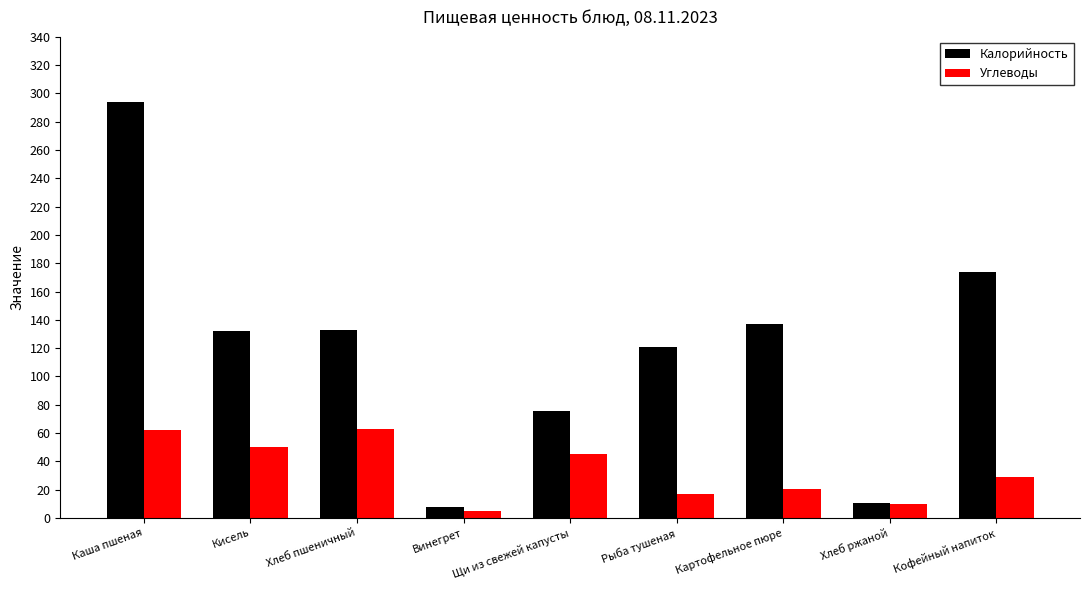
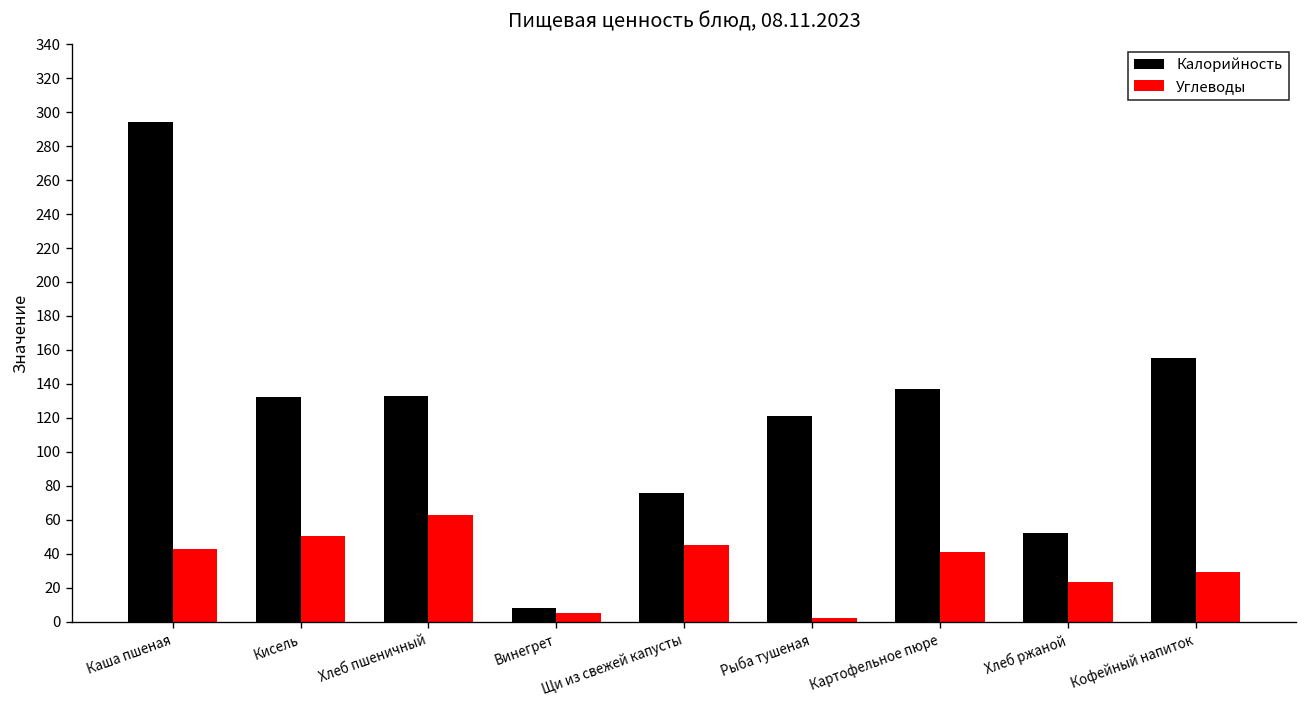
  {
    "Калорийность": {
      "Каша пшеная": 294,
      "Кисель": 132,
      "Хлеб пшеничный": 133,
      "Винегрет": 8,
      "Щи из свежей капусты": 76,
      "Рыба тушеная": 121,
      "Картофельное пюре": 137,
-     "Хлеб ржаной": 11,
-     "Кофейный напиток": 174
+     "Хлеб ржаной": 52,
+     "Кофейный напиток": 155
    },
    "Углеводы": {
-     "Каша пшеная": 63,
+     "Каша пшеная": 43,
      "Кисель": 50,
      "Хлеб пшеничный": 63,
      "Винегрет": 5,
      "Щи из свежей капусты": 45,
-     "Рыба тушеная": 17,
-     "Картофельное пюре": 20,
-     "Хлеб ржаной": 10,
+     "Рыба тушеная": 2,
+     "Картофельное пюре": 41,
+     "Хлеб ржаной": 23,
      "Кофейный напиток": 29
    }
  }
